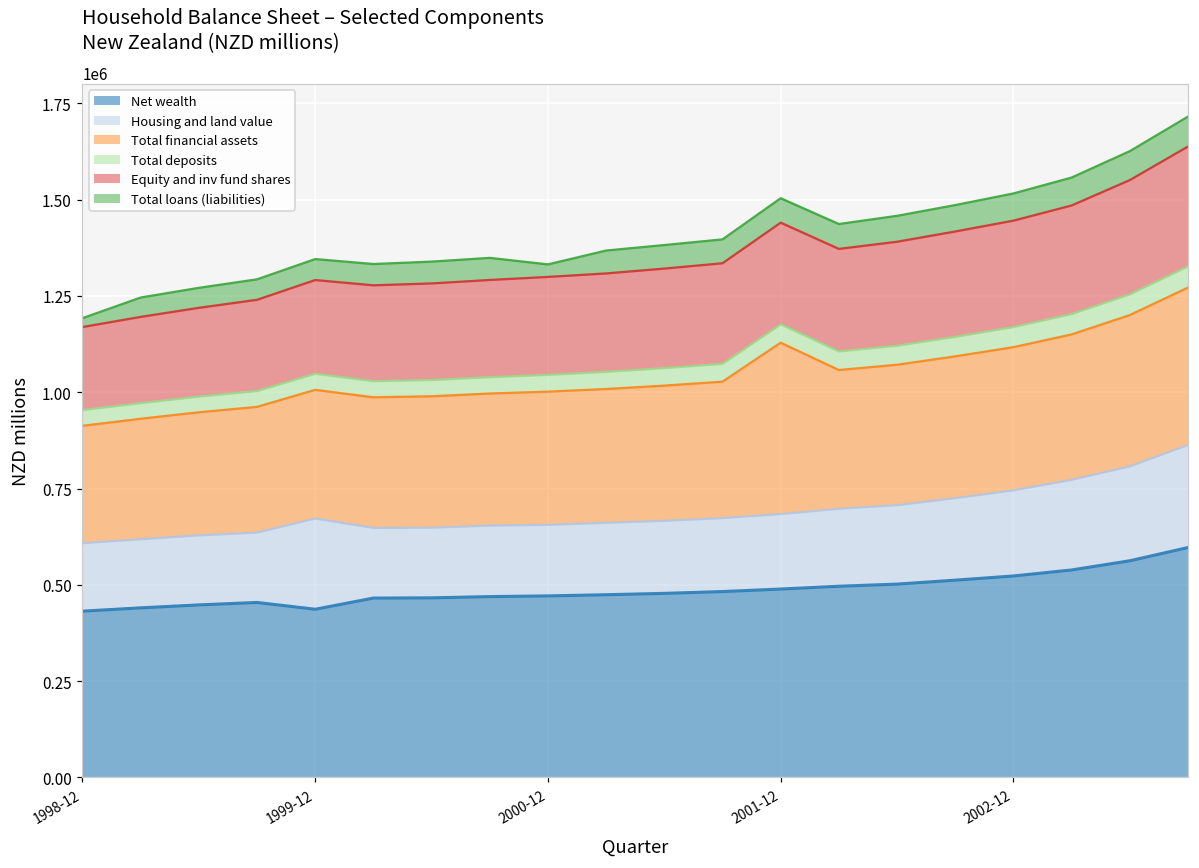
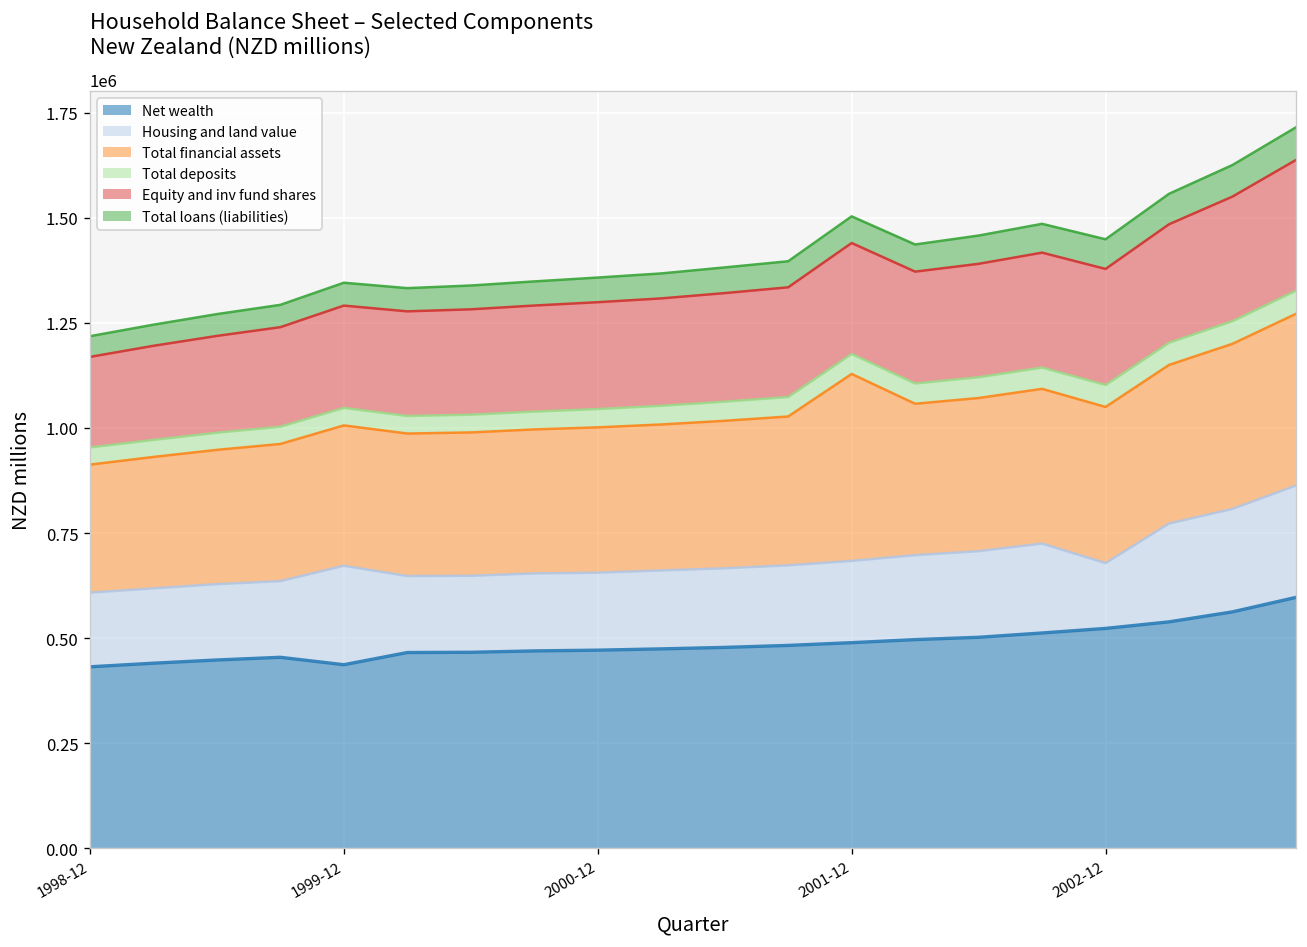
  {
    "Net wealth": {
      "1998-12": 430000,
      "1999-12": 440000,
      "2000-12": 470000,
      "2001-12": 490000,
      "2002-12": 520000
    },
    "Housing and land value": {
      "1998-12": 180000,
      "1999-12": 240000,
      "2000-12": 180000,
      "2001-12": 190000,
-     "2002-12": 220000
+     "2002-12": 160000
    },
    "Total financial assets": {
      "1998-12": 300000,
      "1999-12": 330000,
      "2000-12": 350000,
      "2001-12": 440000,
      "2002-12": 370000
    },
    "Total deposits": {
      "1998-12": 40000,
      "1999-12": 40000,
      "2000-12": 40000,
      "2001-12": 50000,
      "2002-12": 50000
    },
    "Equity and inv fund shares": {
      "1998-12": 220000,
      "1999-12": 240000,
      "2000-12": 250000,
      "2001-12": 260000,
      "2002-12": 280000
    },
    "Total loans (liabilities)": {
-     "1998-12": 20000,
+     "1998-12": 50000,
      "1999-12": 50000,
-     "2000-12": 30000,
+     "2000-12": 60000,
      "2001-12": 60000,
      "2002-12": 70000
    }
  }
